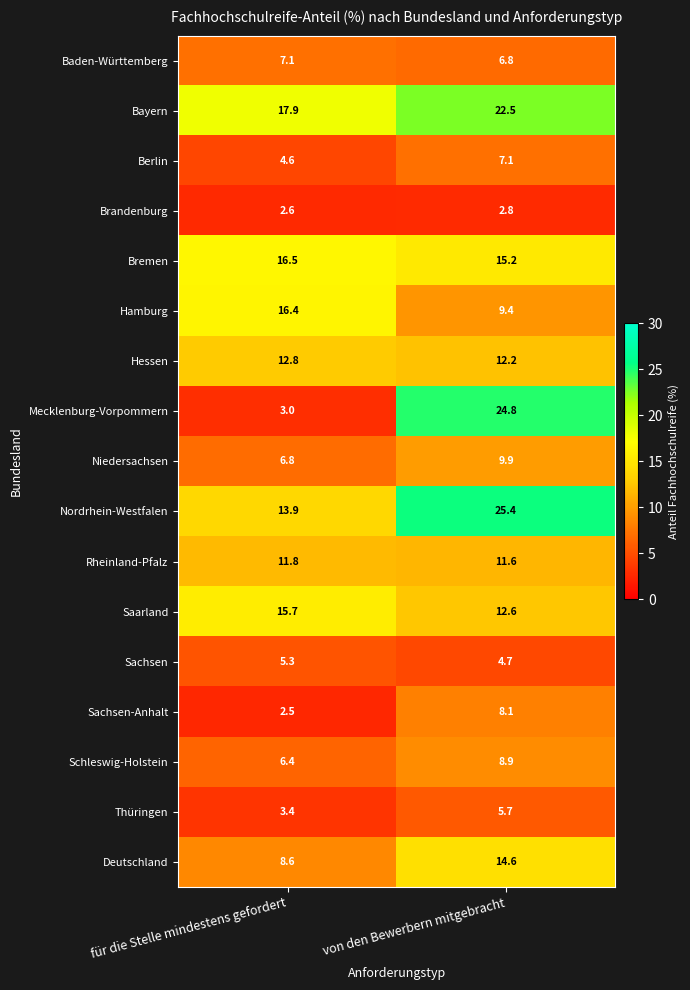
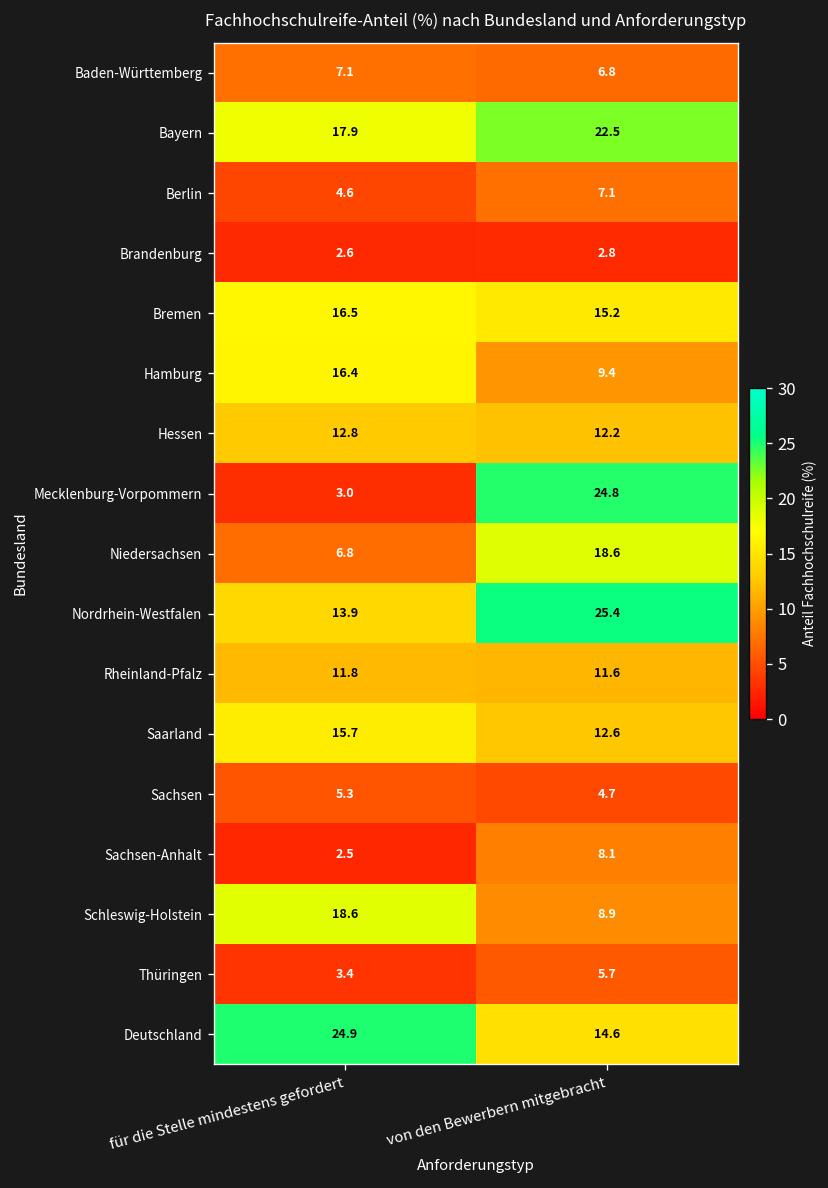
  {
    "Baden-Württemberg": {
      "für die Stelle mindestens gefordert": 7.1,
      "von den Bewerbern mitgebracht": 6.8
    },
    "Bayern": {
      "für die Stelle mindestens gefordert": 17.9,
      "von den Bewerbern mitgebracht": 22.5
    },
    "Berlin": {
      "für die Stelle mindestens gefordert": 4.6,
      "von den Bewerbern mitgebracht": 7.1
    },
    "Brandenburg": {
      "für die Stelle mindestens gefordert": 2.6,
      "von den Bewerbern mitgebracht": 2.8
    },
    "Bremen": {
      "für die Stelle mindestens gefordert": 16.5,
      "von den Bewerbern mitgebracht": 15.2
    },
    "Hamburg": {
      "für die Stelle mindestens gefordert": 16.4,
      "von den Bewerbern mitgebracht": 9.4
    },
    "Hessen": {
      "für die Stelle mindestens gefordert": 12.8,
      "von den Bewerbern mitgebracht": 12.2
    },
    "Mecklenburg-Vorpommern": {
      "für die Stelle mindestens gefordert": 3.0,
      "von den Bewerbern mitgebracht": 24.8
    },
    "Niedersachsen": {
      "für die Stelle mindestens gefordert": 6.8,
-     "von den Bewerbern mitgebracht": 9.9
+     "von den Bewerbern mitgebracht": 18.6
    },
    "Nordrhein-Westfalen": {
      "für die Stelle mindestens gefordert": 13.9,
      "von den Bewerbern mitgebracht": 25.4
    },
    "Rheinland-Pfalz": {
      "für die Stelle mindestens gefordert": 11.8,
      "von den Bewerbern mitgebracht": 11.6
    },
    "Saarland": {
      "für die Stelle mindestens gefordert": 15.7,
      "von den Bewerbern mitgebracht": 12.6
    },
    "Sachsen": {
      "für die Stelle mindestens gefordert": 5.3,
      "von den Bewerbern mitgebracht": 4.7
    },
    "Sachsen-Anhalt": {
      "für die Stelle mindestens gefordert": 2.5,
      "von den Bewerbern mitgebracht": 8.1
    },
    "Schleswig-Holstein": {
-     "für die Stelle mindestens gefordert": 6.4,
+     "für die Stelle mindestens gefordert": 18.6,
      "von den Bewerbern mitgebracht": 8.9
    },
    "Thüringen": {
      "für die Stelle mindestens gefordert": 3.4,
      "von den Bewerbern mitgebracht": 5.7
    },
    "Deutschland": {
-     "für die Stelle mindestens gefordert": 8.6,
+     "für die Stelle mindestens gefordert": 24.9,
      "von den Bewerbern mitgebracht": 14.6
    }
  }
